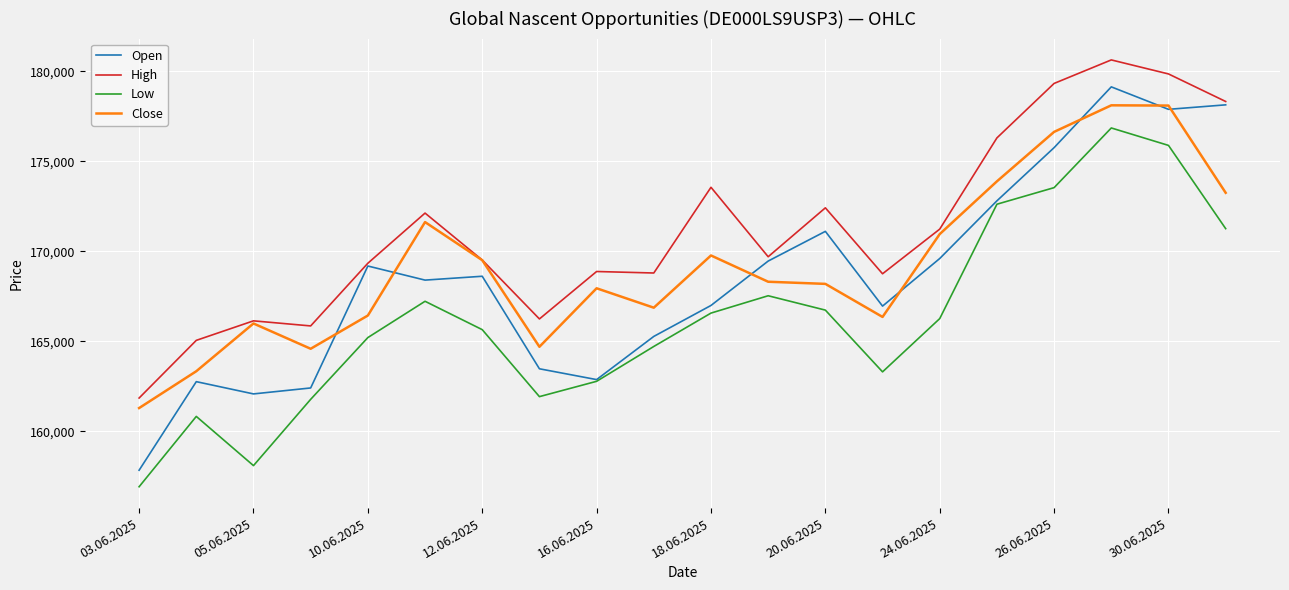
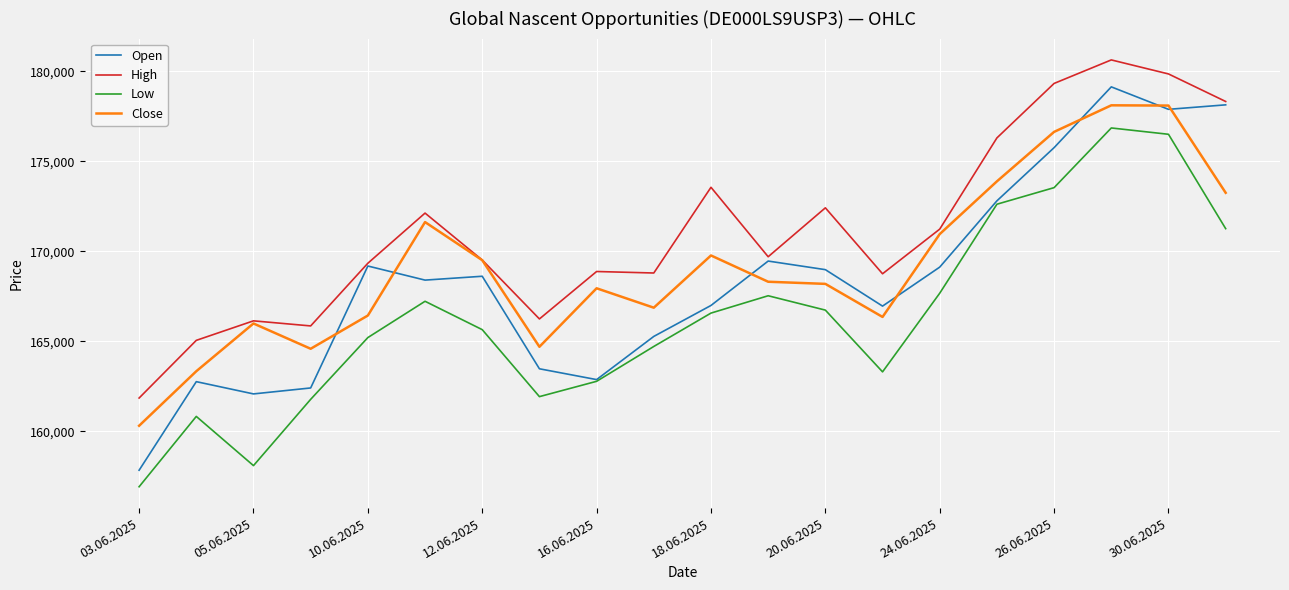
  {
    "Open": {
      "03.06.2025": "157,800",
      "05.06.2025": "162,100",
      "10.06.2025": "169,200",
      "12.06.2025": "168,600",
      "18.06.2025": "167,000",
-     "20.06.2025": "171,100",
-     "24.06.2025": "169,600",
+     "20.06.2025": "169,000",
+     "24.06.2025": "169,100",
      "26.06.2025": "175,800",
      "30.06.2025": "177,900"
    },
    "High": {
      "03.06.2025": "161,800",
      "05.06.2025": "166,100",
      "10.06.2025": "169,300",
      "16.06.2025": "168,900",
      "18.06.2025": "173,600",
      "20.06.2025": "172,400",
      "24.06.2025": "171,200",
      "26.06.2025": "179,300",
      "30.06.2025": "179,900"
    },
    "Low": {
      "03.06.2025": "156,900",
      "05.06.2025": "158,100",
      "10.06.2025": "165,200",
      "12.06.2025": "165,600",
      "18.06.2025": "166,600",
      "20.06.2025": "166,700",
-     "24.06.2025": "166,300",
+     "24.06.2025": "167,700",
      "26.06.2025": "173,500",
-     "30.06.2025": "175,900"
+     "30.06.2025": "176,500"
    },
    "Close": {
-     "03.06.2025": "161,300",
+     "03.06.2025": "160,300",
      "05.06.2025": "166,000",
      "10.06.2025": "166,400",
      "16.06.2025": "167,900",
      "18.06.2025": "169,800",
      "20.06.2025": "168,200",
      "24.06.2025": "171,000",
      "26.06.2025": "176,600",
      "30.06.2025": "178,100"
    }
  }
